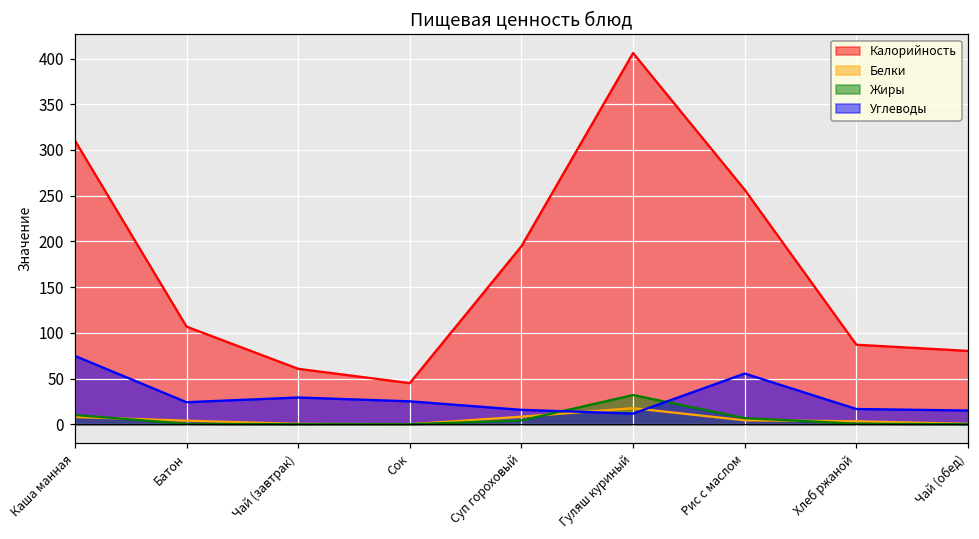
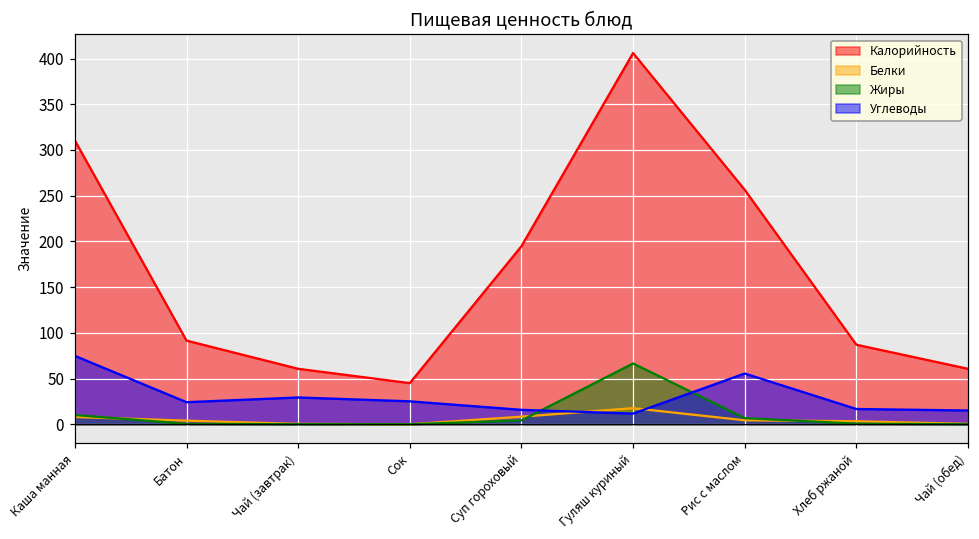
  {
    "Калорийность": {
      "Каша манная": 310,
-     "Батон": 110,
+     "Батон": 90,
      "Чай (завтрак)": 60,
      "Сок": 50,
      "Суп гороховый": 190,
      "Гуляш куриный": 410,
      "Рис с маслом": 260,
      "Хлеб ржаной": 90,
-     "Чай (обед)": 80
+     "Чай (обед)": 60
    },
    "Белки": {
      "Батон": 0,
      "Суп гороховый": 10,
      "Гуляш куриный": 20
    },
    "Жиры": {
      "Батон": 0,
      "Суп гороховый": 0,
-     "Гуляш куриный": 30
+     "Гуляш куриный": 70
    },
    "Углеводы": {
      "Каша манная": 70,
      "Батон": 20,
      "Чай (завтрак)": 30,
      "Сок": 30,
      "Суп гороховый": 20,
      "Гуляш куриный": 10,
      "Рис с маслом": 60,
      "Хлеб ржаной": 20,
      "Чай (обед)": 20
    }
  }
